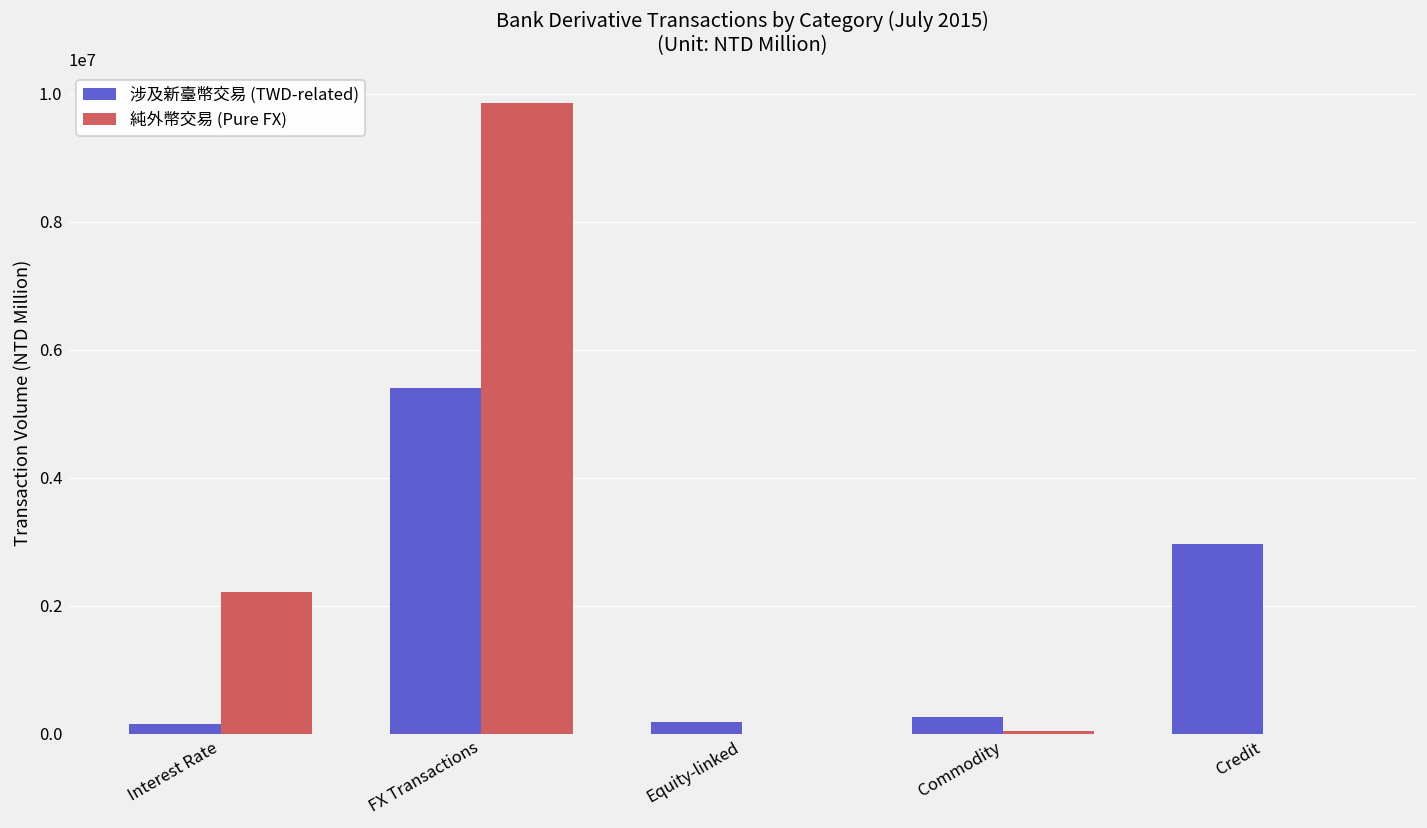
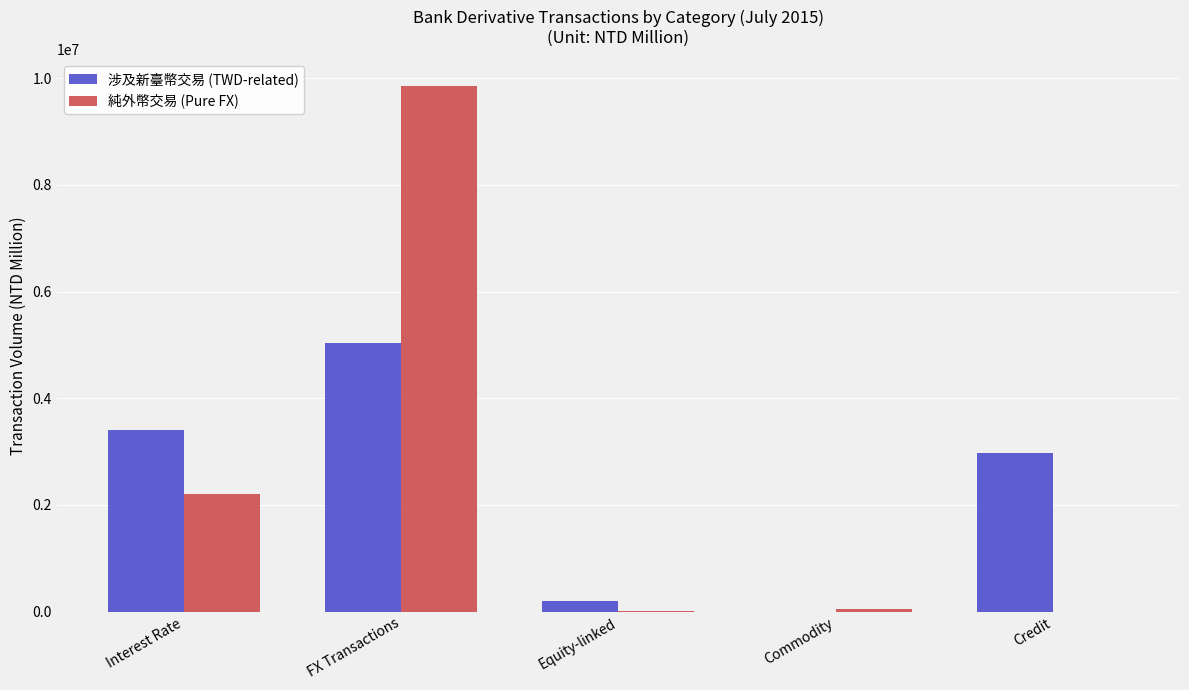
  {
    "涉及新臺幣交易 (TWD-related)": {
-     "Interest Rate": 200000,
-     "FX Transactions": 5400000,
+     "Interest Rate": 3400000,
+     "FX Transactions": 5000000,
      "Equity-linked": 200000,
-     "Commodity": 300000,
+     "Commodity": 0,
      "Credit": 3000000
    },
    "純外幣交易 (Pure FX)": {
      "Interest Rate": 2200000,
      "FX Transactions": 9900000
    }
  }
